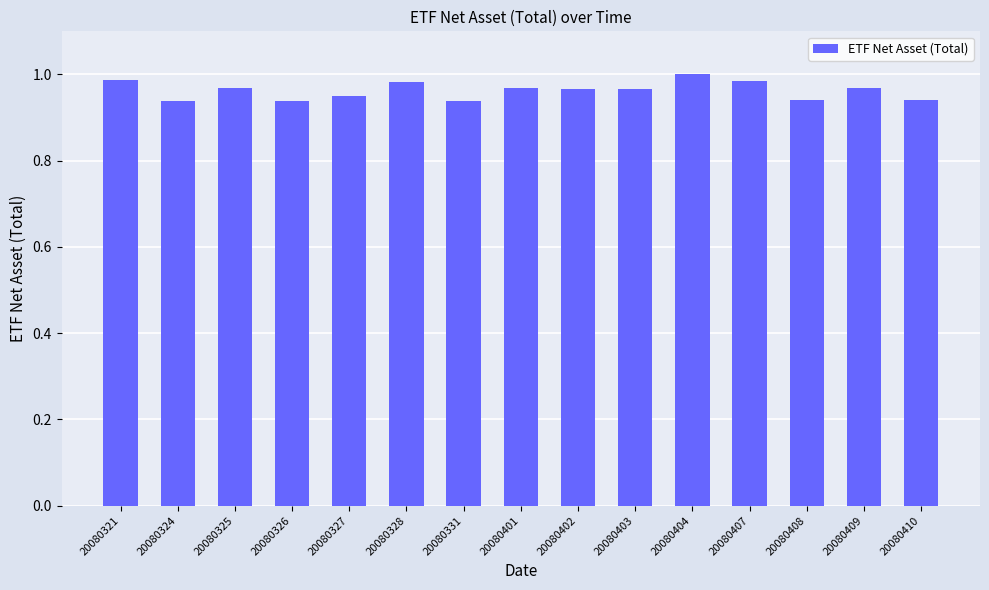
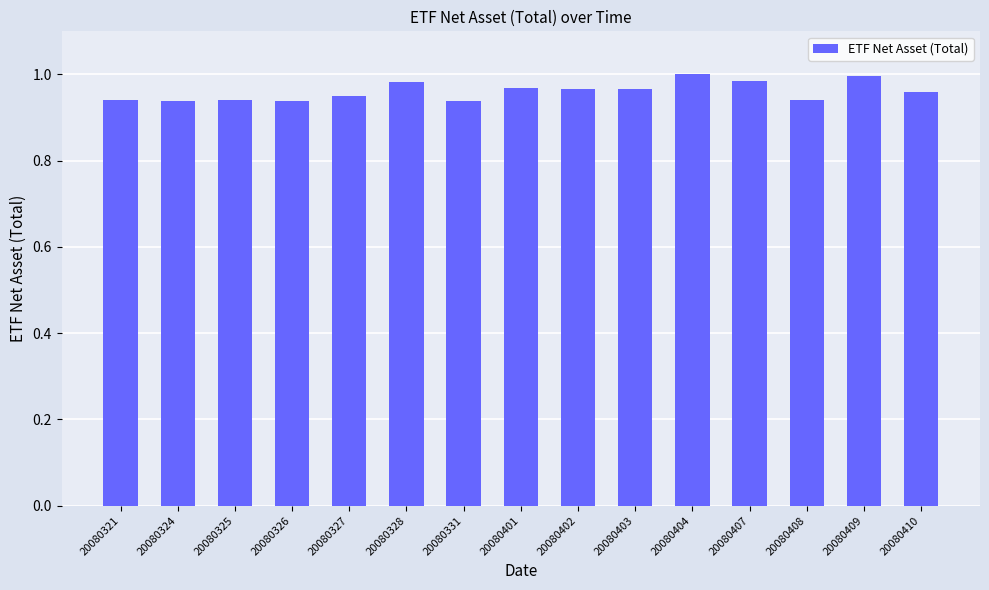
  {
-   "20080321": 0.99,
+   "20080321": 0.94,
    "20080324": 0.94,
-   "20080325": 0.97,
+   "20080325": 0.94,
    "20080326": 0.94,
    "20080327": 0.95,
    "20080328": 0.98,
    "20080331": 0.94,
    "20080401": 0.97,
    "20080402": 0.97,
    "20080403": 0.97,
    "20080404": 1.00,
    "20080407": 0.98,
    "20080408": 0.94,
-   "20080409": 0.97,
-   "20080410": 0.94
+   "20080409": 1.00,
+   "20080410": 0.96
  }
